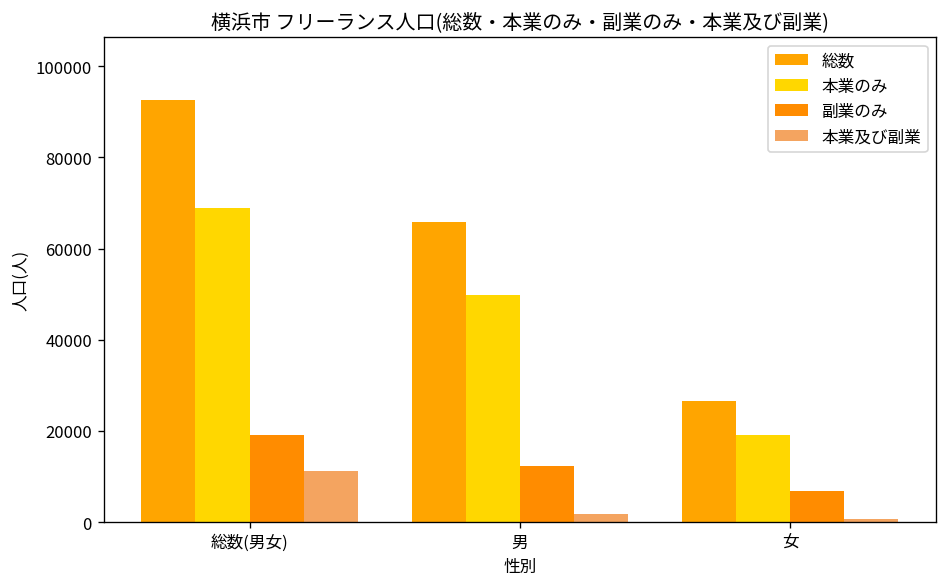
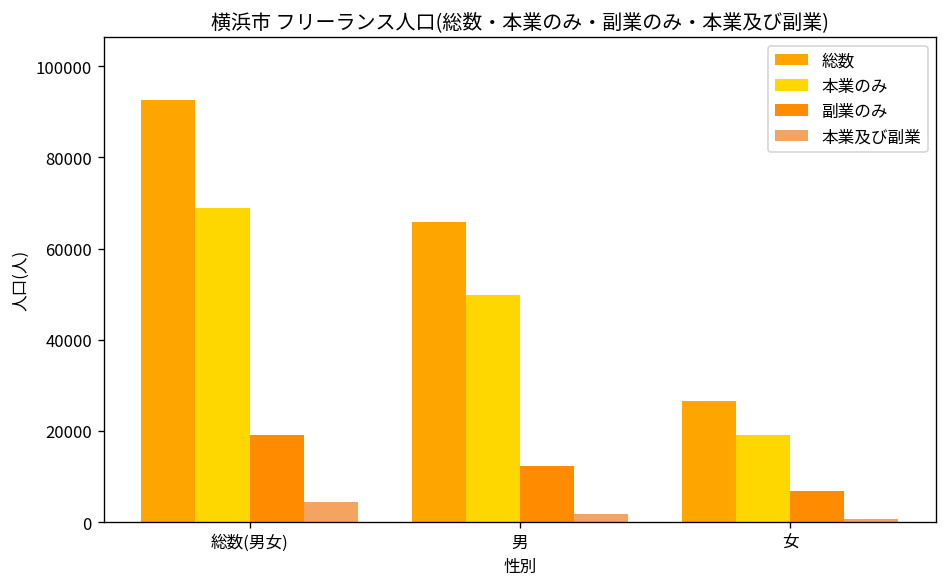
  {
    "本業及び副業": {
-     "総数(男女)": 11000,
+     "総数(男女)": 4000,
      "男": 2000
    }
  }
